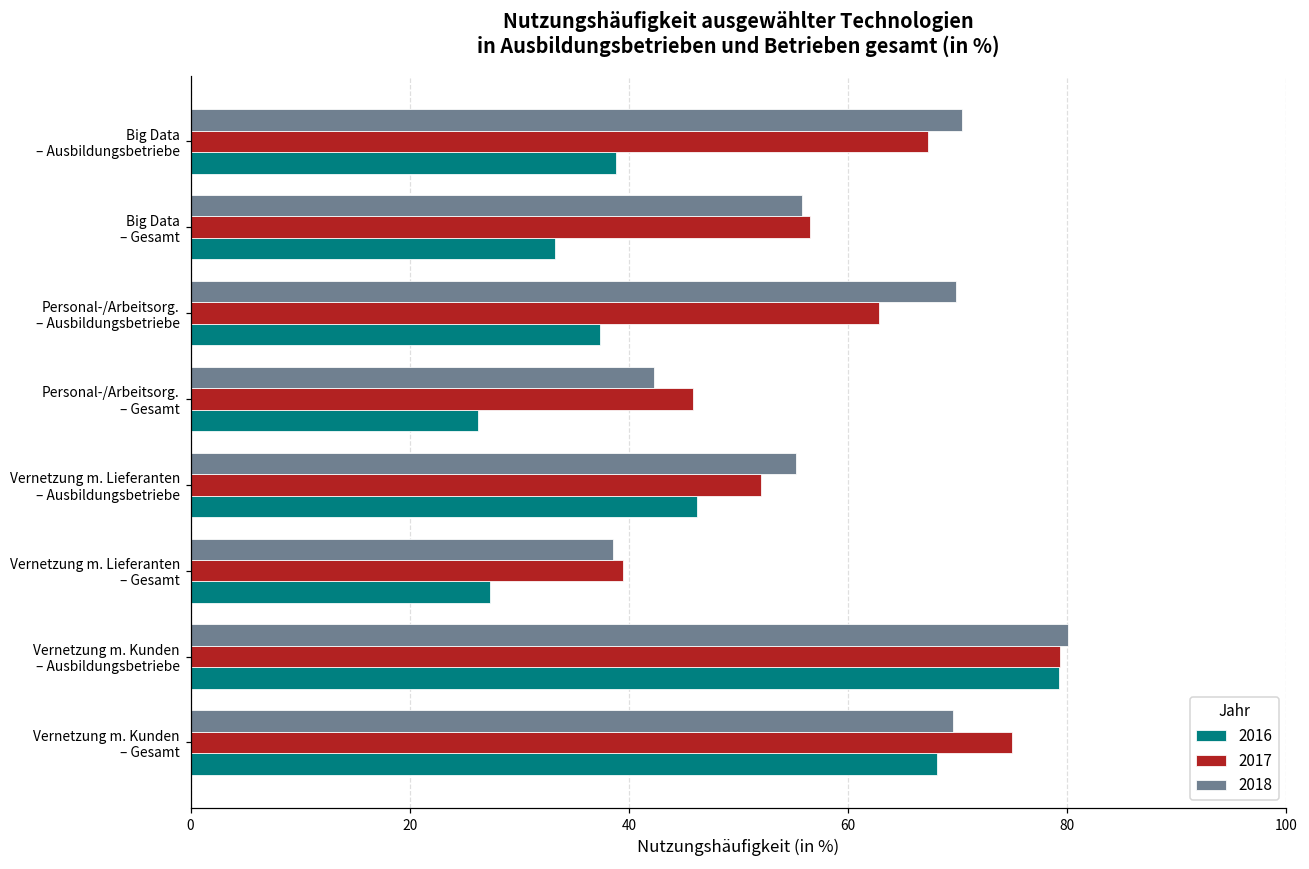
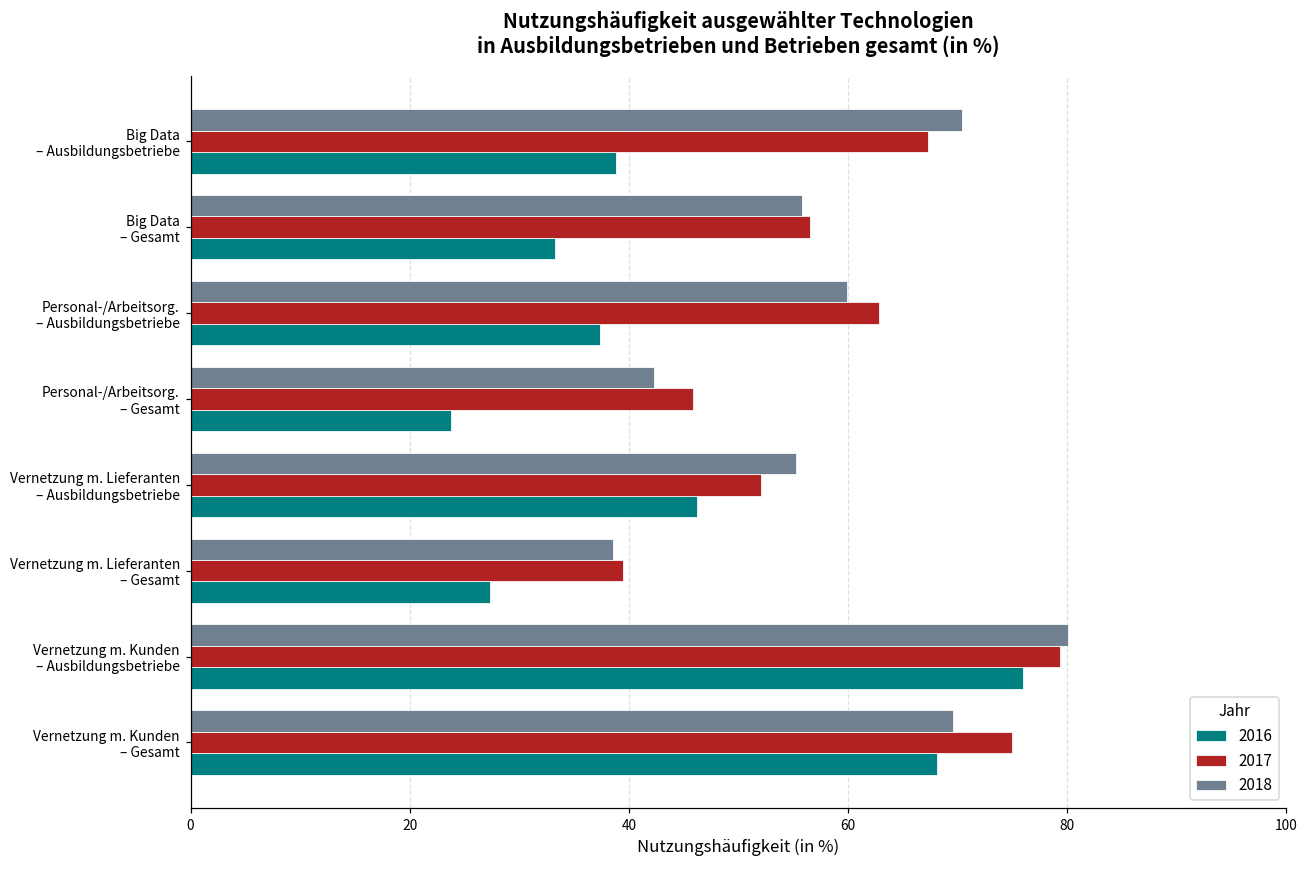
  {
    "2016": {
      "Big Data – Ausbildungsbetriebe": 39,
      "Big Data – Gesamt": 33,
      "Personal-/Arbeitsorg. – Ausbildungsbetriebe": 37,
-     "Personal-/Arbeitsorg. – Gesamt": 26,
+     "Personal-/Arbeitsorg. – Gesamt": 24,
      "Vernetzung m. Lieferanten – Ausbildungsbetriebe": 46,
      "Vernetzung m. Lieferanten – Gesamt": 27,
-     "Vernetzung m. Kunden – Ausbildungsbetriebe": 79,
+     "Vernetzung m. Kunden – Ausbildungsbetriebe": 76,
      "Vernetzung m. Kunden – Gesamt": 68
    },
    "2017": {
      "Big Data – Ausbildungsbetriebe": 67,
      "Big Data – Gesamt": 57,
      "Personal-/Arbeitsorg. – Ausbildungsbetriebe": 63,
      "Personal-/Arbeitsorg. – Gesamt": 46,
      "Vernetzung m. Lieferanten – Ausbildungsbetriebe": 52,
      "Vernetzung m. Lieferanten – Gesamt": 39,
      "Vernetzung m. Kunden – Ausbildungsbetriebe": 79,
      "Vernetzung m. Kunden – Gesamt": 75
    },
    "2018": {
      "Big Data – Ausbildungsbetriebe": 70,
      "Big Data – Gesamt": 56,
-     "Personal-/Arbeitsorg. – Ausbildungsbetriebe": 70,
+     "Personal-/Arbeitsorg. – Ausbildungsbetriebe": 60,
      "Personal-/Arbeitsorg. – Gesamt": 42,
      "Vernetzung m. Lieferanten – Ausbildungsbetriebe": 55,
      "Vernetzung m. Lieferanten – Gesamt": 39,
      "Vernetzung m. Kunden – Ausbildungsbetriebe": 80,
      "Vernetzung m. Kunden – Gesamt": 70
    }
  }
